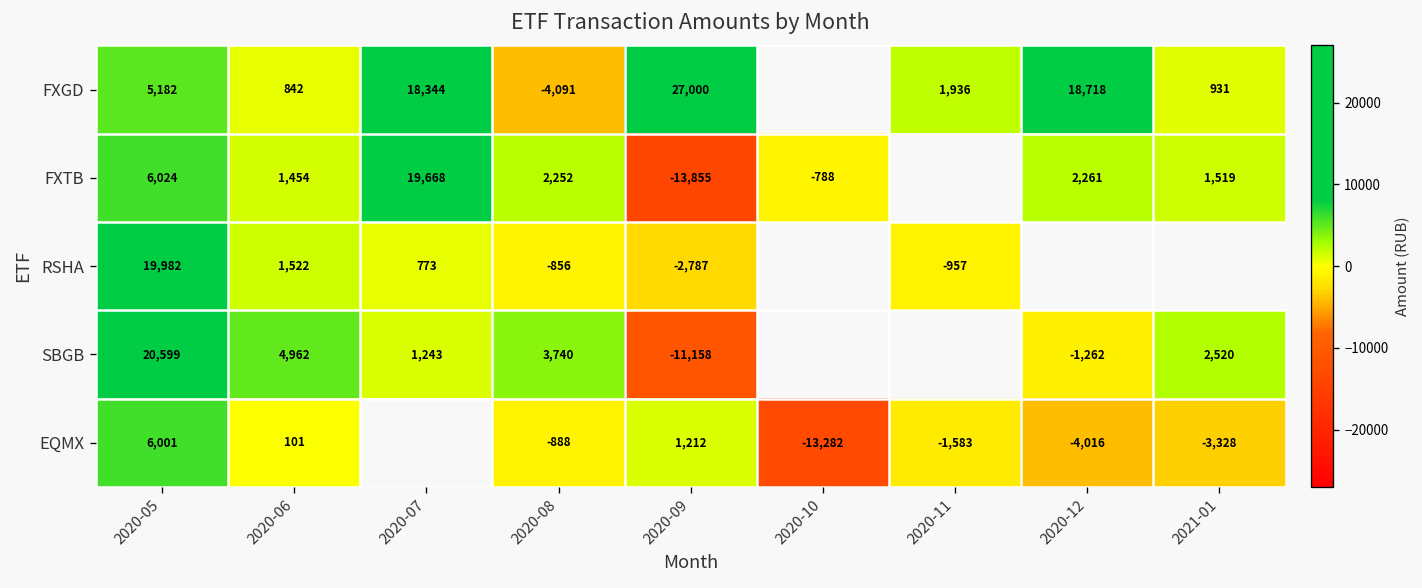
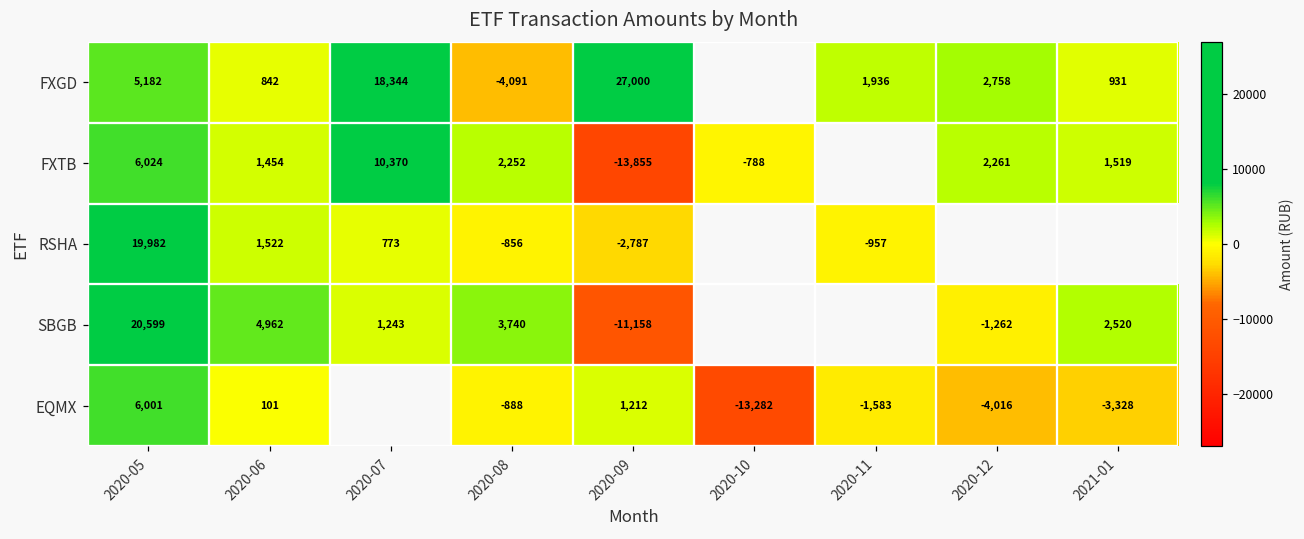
  {
    "FXGD": {
      "2020-05": "5,182",
      "2020-06": "842",
      "2020-07": "18,344",
      "2020-08": "-4,091",
      "2020-09": "27,000",
      "2020-11": "1,936",
-     "2020-12": "18,718",
+     "2020-12": "2,758",
      "2021-01": "931"
    },
    "FXTB": {
      "2020-05": "6,024",
      "2020-06": "1,454",
-     "2020-07": "19,668",
+     "2020-07": "10,370",
      "2020-08": "2,252",
      "2020-09": "-13,855",
      "2020-10": "-788",
      "2020-12": "2,261",
      "2021-01": "1,519"
    },
    "RSHA": {
      "2020-05": "19,982",
      "2020-06": "1,522",
      "2020-07": "773",
      "2020-08": "-856",
      "2020-09": "-2,787",
      "2020-11": "-957"
    },
    "SBGB": {
      "2020-05": "20,599",
      "2020-06": "4,962",
      "2020-07": "1,243",
      "2020-08": "3,740",
      "2020-09": "-11,158",
      "2020-12": "-1,262",
      "2021-01": "2,520"
    },
    "EQMX": {
      "2020-05": "6,001",
      "2020-06": "101",
      "2020-08": "-888",
      "2020-09": "1,212",
      "2020-10": "-13,282",
      "2020-11": "-1,583",
      "2020-12": "-4,016",
      "2021-01": "-3,328"
    }
  }
